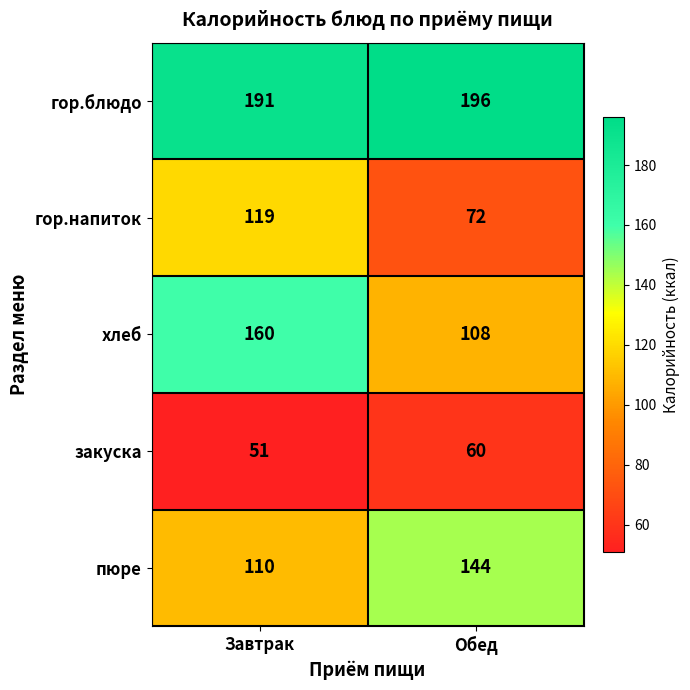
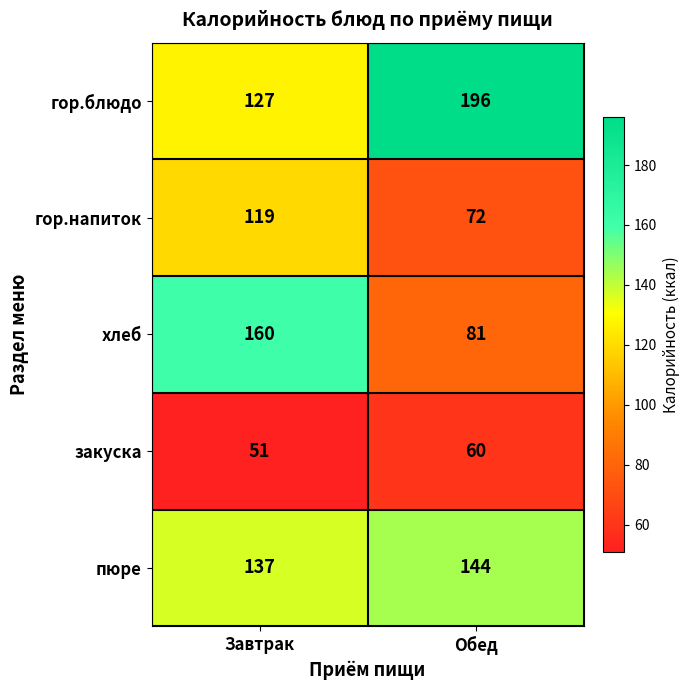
  {
    "гор.блюдо": {
-     "Завтрак": 191,
+     "Завтрак": 127,
      "Обед": 196
    },
    "гор.напиток": {
      "Завтрак": 119,
      "Обед": 72
    },
    "хлеб": {
      "Завтрак": 160,
-     "Обед": 108
+     "Обед": 81
    },
    "закуска": {
      "Завтрак": 51,
      "Обед": 60
    },
    "пюре": {
-     "Завтрак": 110,
+     "Завтрак": 137,
      "Обед": 144
    }
  }
